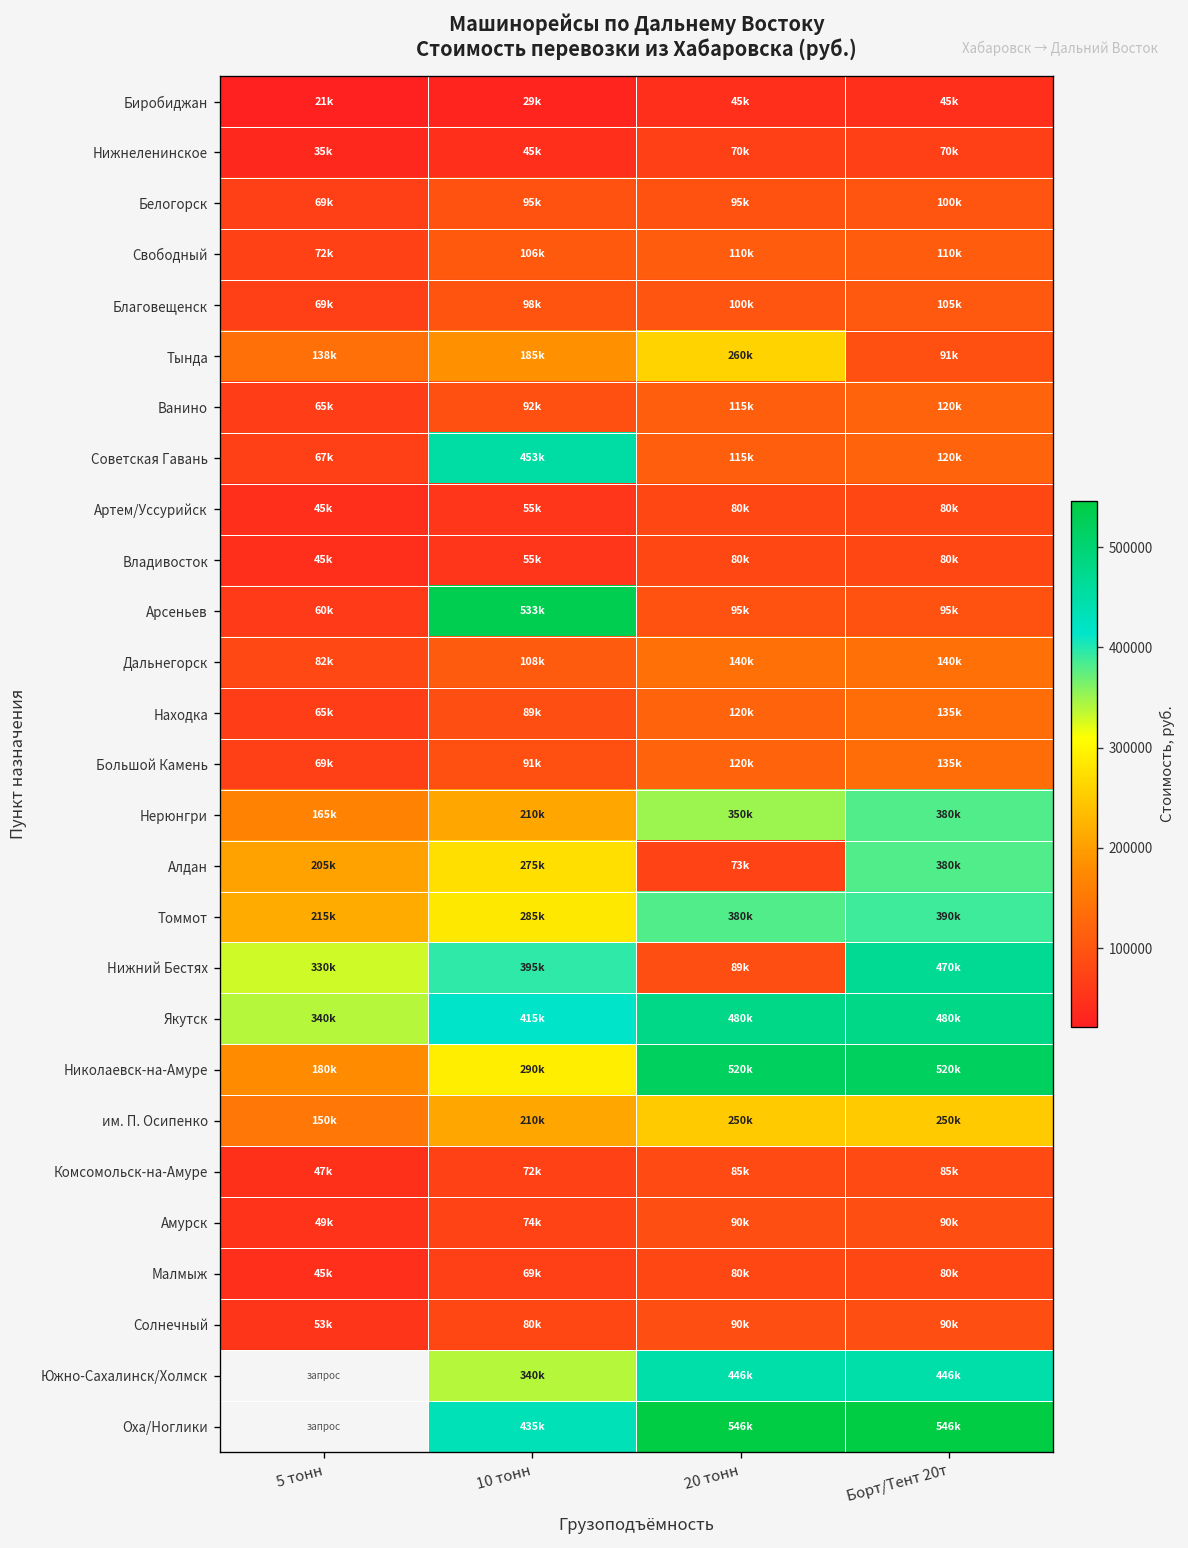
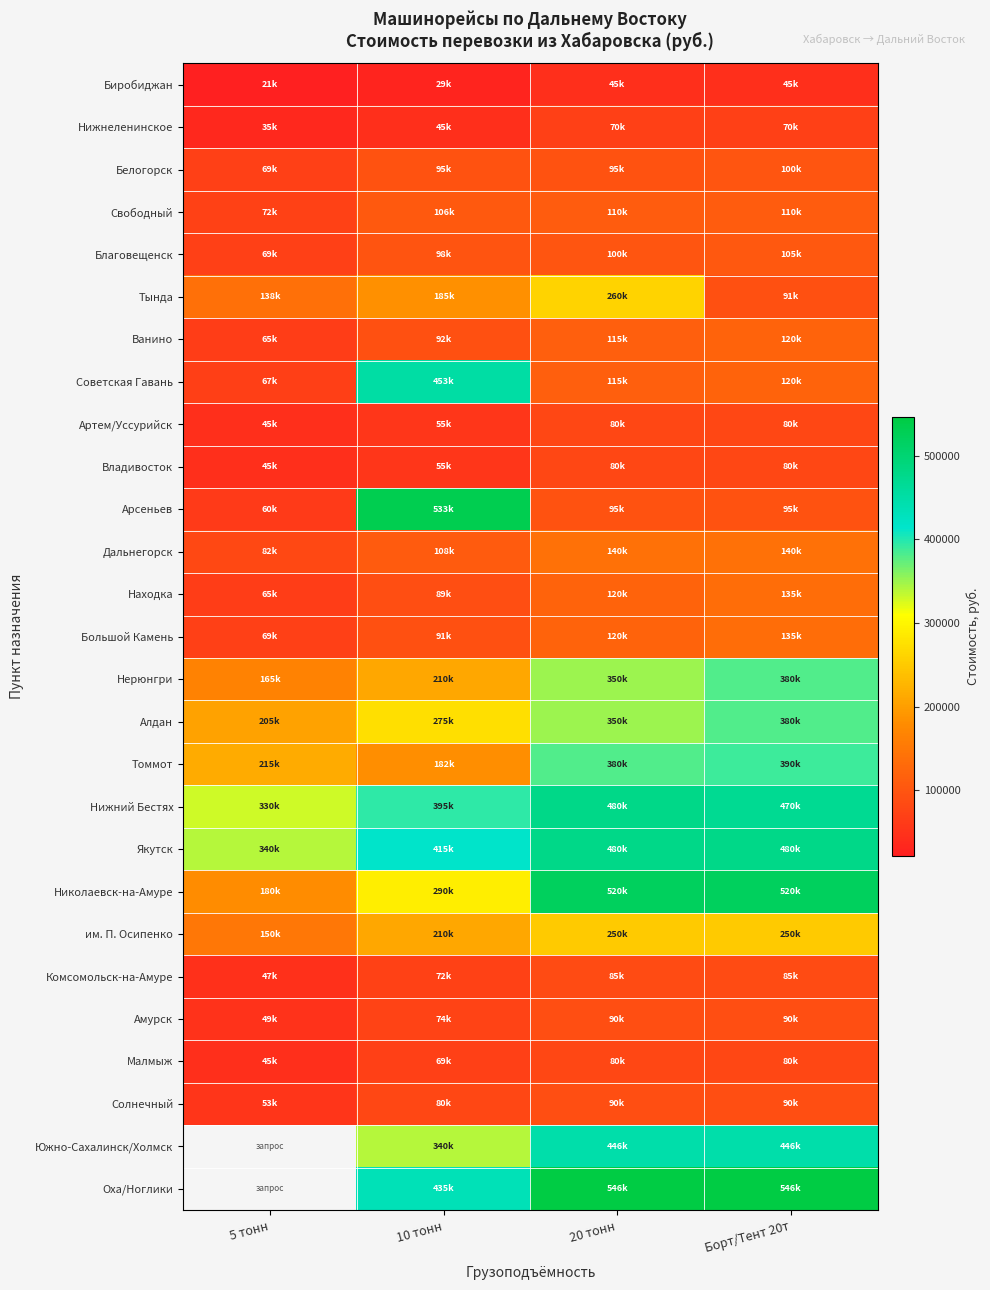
  {
    "Биробиджан": {
      "5 тонн": "21k",
      "10 тонн": "29k",
      "20 тонн": "45k",
      "Борт/Тент 20т": "45k"
    },
    "Нижнеленинское": {
      "5 тонн": "35k",
      "10 тонн": "45k",
      "20 тонн": "70k",
      "Борт/Тент 20т": "70k"
    },
    "Белогорск": {
      "5 тонн": "69k",
      "10 тонн": "95k",
      "20 тонн": "95k",
      "Борт/Тент 20т": "100k"
    },
    "Свободный": {
      "5 тонн": "72k",
      "10 тонн": "106k",
      "20 тонн": "110k",
      "Борт/Тент 20т": "110k"
    },
    "Благовещенск": {
      "5 тонн": "69k",
      "10 тонн": "98k",
      "20 тонн": "100k",
      "Борт/Тент 20т": "105k"
    },
    "Тында": {
      "5 тонн": "138k",
      "10 тонн": "185k",
      "20 тонн": "260k",
      "Борт/Тент 20т": "91k"
    },
    "Ванино": {
      "5 тонн": "65k",
      "10 тонн": "92k",
      "20 тонн": "115k",
      "Борт/Тент 20т": "120k"
    },
    "Советская Гавань": {
      "5 тонн": "67k",
      "10 тонн": "453k",
      "20 тонн": "115k",
      "Борт/Тент 20т": "120k"
    },
    "Артем/Уссурийск": {
      "5 тонн": "45k",
      "10 тонн": "55k",
      "20 тонн": "80k",
      "Борт/Тент 20т": "80k"
    },
    "Владивосток": {
      "5 тонн": "45k",
      "10 тонн": "55k",
      "20 тонн": "80k",
      "Борт/Тент 20т": "80k"
    },
    "Арсеньев": {
      "5 тонн": "60k",
      "10 тонн": "533k",
      "20 тонн": "95k",
      "Борт/Тент 20т": "95k"
    },
    "Дальнегорск": {
      "5 тонн": "82k",
      "10 тонн": "108k",
      "20 тонн": "140k",
      "Борт/Тент 20т": "140k"
    },
    "Находка": {
      "5 тонн": "65k",
      "10 тонн": "89k",
      "20 тонн": "120k",
      "Борт/Тент 20т": "135k"
    },
    "Большой Камень": {
      "5 тонн": "69k",
      "10 тонн": "91k",
      "20 тонн": "120k",
      "Борт/Тент 20т": "135k"
    },
    "Нерюнгри": {
      "5 тонн": "165k",
      "10 тонн": "210k",
      "20 тонн": "350k",
      "Борт/Тент 20т": "380k"
    },
    "Алдан": {
      "5 тонн": "205k",
      "10 тонн": "275k",
-     "20 тонн": "73k",
+     "20 тонн": "350k",
      "Борт/Тент 20т": "380k"
    },
    "Томмот": {
      "5 тонн": "215k",
-     "10 тонн": "285k",
+     "10 тонн": "182k",
      "20 тонн": "380k",
      "Борт/Тент 20т": "390k"
    },
    "Нижний Бестях": {
      "5 тонн": "330k",
      "10 тонн": "395k",
-     "20 тонн": "89k",
+     "20 тонн": "480k",
      "Борт/Тент 20т": "470k"
    },
    "Якутск": {
      "5 тонн": "340k",
      "10 тонн": "415k",
      "20 тонн": "480k",
      "Борт/Тент 20т": "480k"
    },
    "Николаевск-на-Амуре": {
      "5 тонн": "180k",
      "10 тонн": "290k",
      "20 тонн": "520k",
      "Борт/Тент 20т": "520k"
    },
    "им. П. Осипенко": {
      "5 тонн": "150k",
      "10 тонн": "210k",
      "20 тонн": "250k",
      "Борт/Тент 20т": "250k"
    },
    "Комсомольск-на-Амуре": {
      "5 тонн": "47k",
      "10 тонн": "72k",
      "20 тонн": "85k",
      "Борт/Тент 20т": "85k"
    },
    "Амурск": {
      "5 тонн": "49k",
      "10 тонн": "74k",
      "20 тонн": "90k",
      "Борт/Тент 20т": "90k"
    },
    "Малмыж": {
      "5 тонн": "45k",
      "10 тонн": "69k",
      "20 тонн": "80k",
      "Борт/Тент 20т": "80k"
    },
    "Солнечный": {
      "5 тонн": "53k",
      "10 тонн": "80k",
      "20 тонн": "90k",
      "Борт/Тент 20т": "90k"
    },
    "Южно-Сахалинск/Холмск": {
      "10 тонн": "340k",
      "20 тонн": "446k",
      "Борт/Тент 20т": "446k"
    },
    "Оха/Ноглики": {
      "10 тонн": "435k",
      "20 тонн": "546k",
      "Борт/Тент 20т": "546k"
    }
  }
